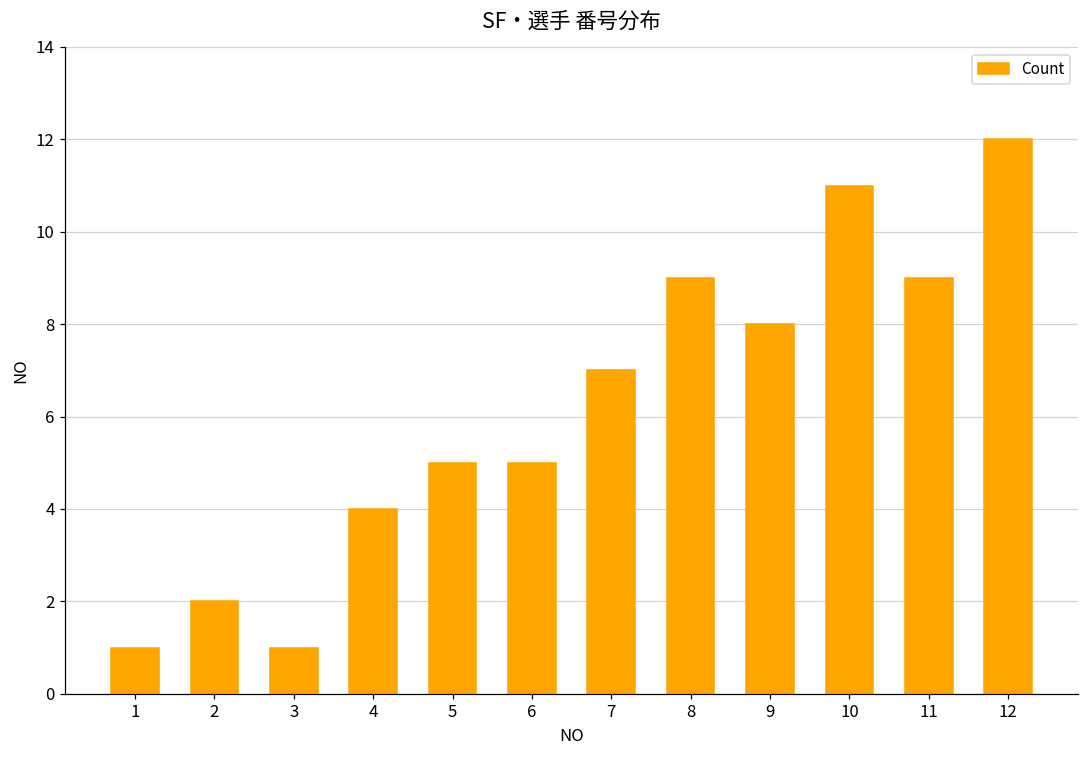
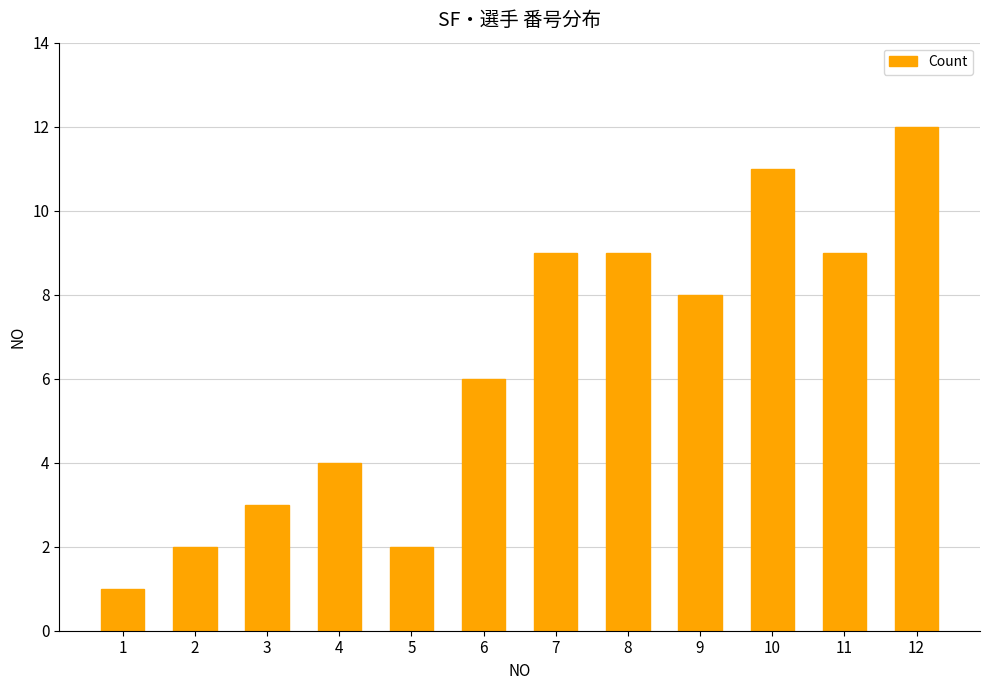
  {
    "1": 1,
    "2": 2,
-   "3": 1,
+   "3": 3,
    "4": 4,
-   "5": 5,
-   "6": 5,
-   "7": 7,
+   "5": 2,
+   "6": 6,
+   "7": 9,
    "8": 9,
    "9": 8,
    "10": 11,
    "11": 9,
    "12": 12
  }
